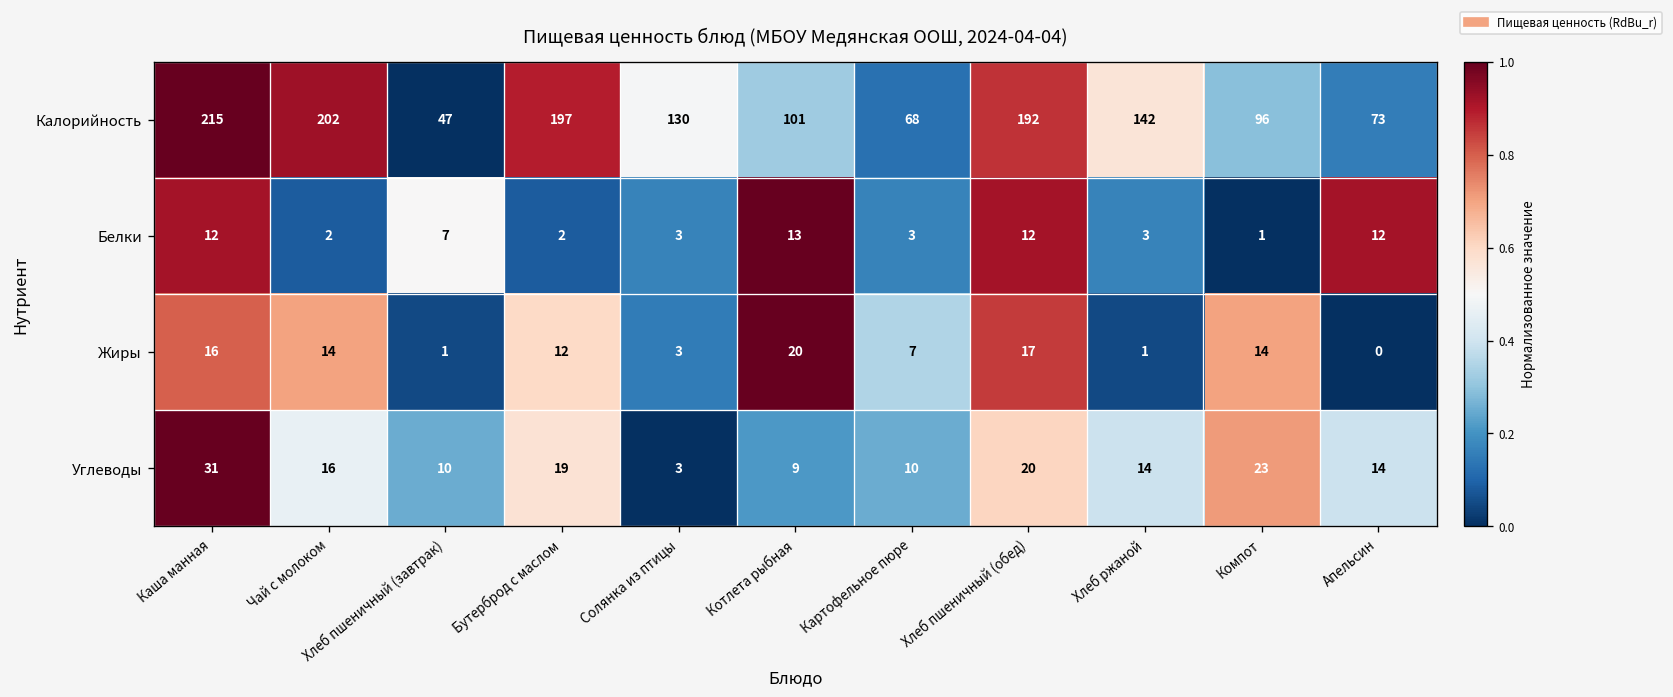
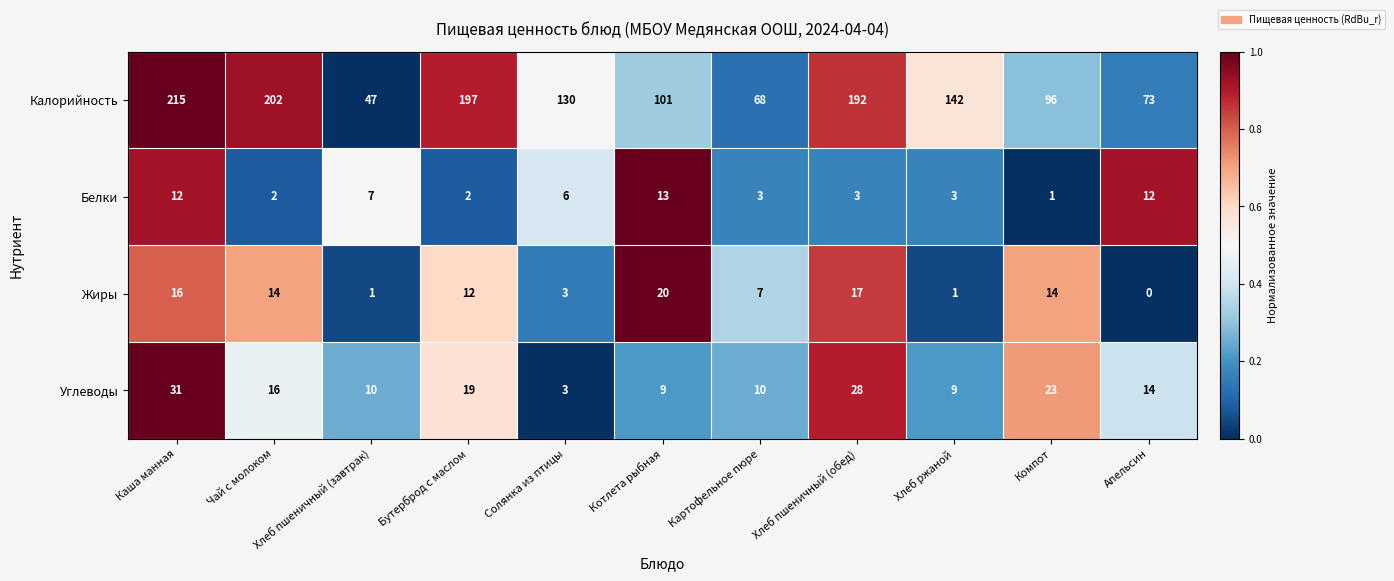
  {
    "Калорийность": {
      "Каша манная": 215,
      "Чай с молоком": 202,
      "Хлеб пшеничный (завтрак)": 47,
      "Бутерброд с маслом": 197,
      "Солянка из птицы": 130,
      "Котлета рыбная": 101,
      "Картофельное пюре": 68,
      "Хлеб пшеничный (обед)": 192,
      "Хлеб ржаной": 142,
      "Компот": 96,
      "Апельсин": 73
    },
    "Белки": {
      "Каша манная": 12,
      "Чай с молоком": 2,
      "Хлеб пшеничный (завтрак)": 7,
      "Бутерброд с маслом": 2,
-     "Солянка из птицы": 3,
+     "Солянка из птицы": 6,
      "Котлета рыбная": 13,
      "Картофельное пюре": 3,
-     "Хлеб пшеничный (обед)": 12,
+     "Хлеб пшеничный (обед)": 3,
      "Хлеб ржаной": 3,
      "Компот": 1,
      "Апельсин": 12
    },
    "Жиры": {
      "Каша манная": 16,
      "Чай с молоком": 14,
      "Хлеб пшеничный (завтрак)": 1,
      "Бутерброд с маслом": 12,
      "Солянка из птицы": 3,
      "Котлета рыбная": 20,
      "Картофельное пюре": 7,
      "Хлеб пшеничный (обед)": 17,
      "Хлеб ржаной": 1,
      "Компот": 14,
      "Апельсин": 0
    },
    "Углеводы": {
      "Каша манная": 31,
      "Чай с молоком": 16,
      "Хлеб пшеничный (завтрак)": 10,
      "Бутерброд с маслом": 19,
      "Солянка из птицы": 3,
      "Котлета рыбная": 9,
      "Картофельное пюре": 10,
-     "Хлеб пшеничный (обед)": 20,
-     "Хлеб ржаной": 14,
+     "Хлеб пшеничный (обед)": 28,
+     "Хлеб ржаной": 9,
      "Компот": 23,
      "Апельсин": 14
    }
  }
